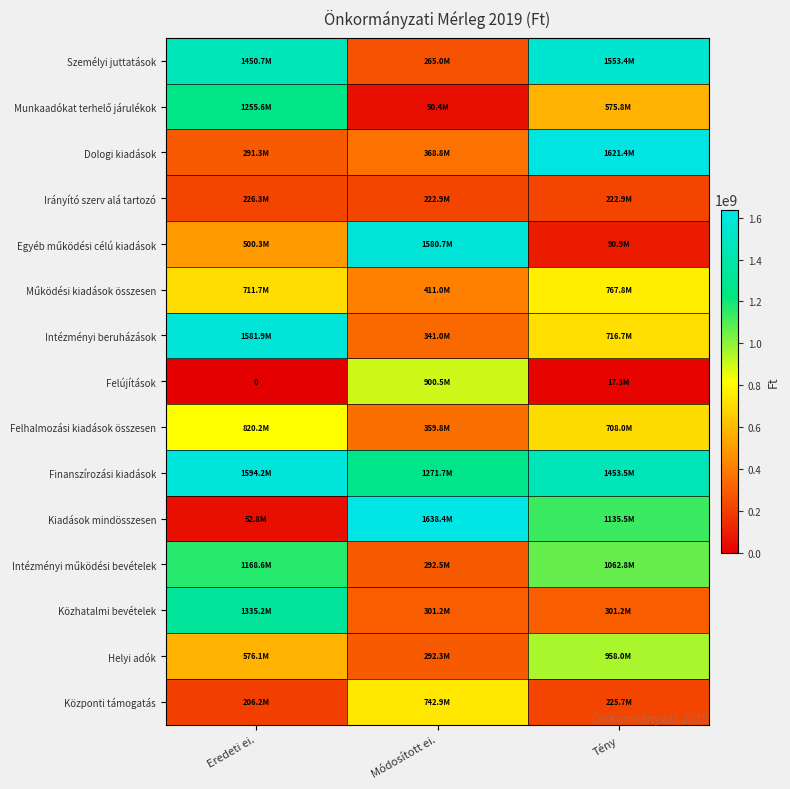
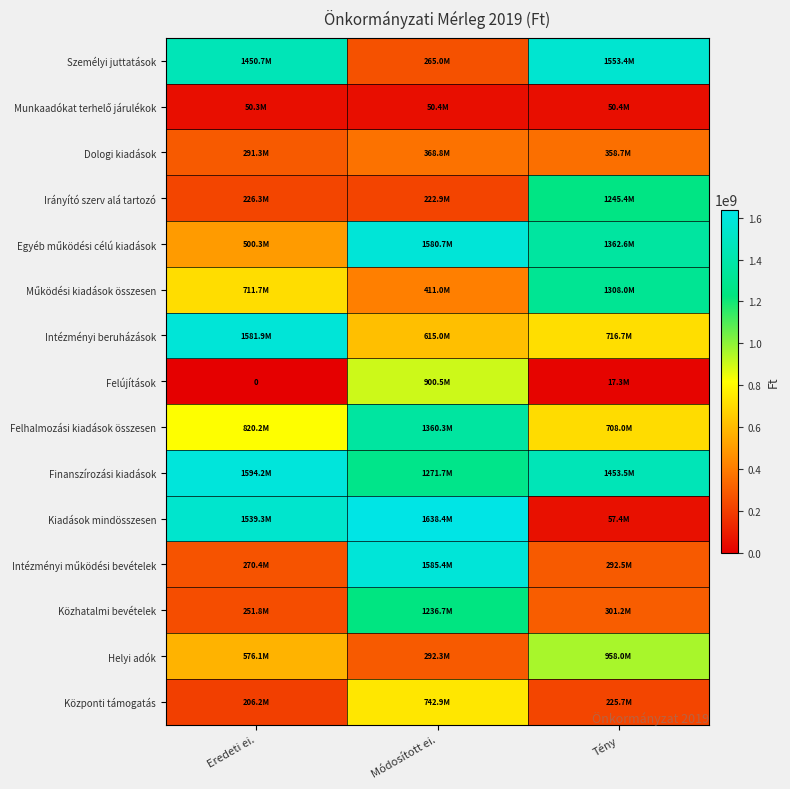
  {
    "Személyi juttatások": {
      "Eredeti ei.": "1450.7M",
      "Módosított ei.": "265.0M",
      "Tény": "1553.4M"
    },
    "Munkaadókat terhelő járulékok": {
-     "Eredeti ei.": "1255.6M",
+     "Eredeti ei.": "50.3M",
      "Módosított ei.": "50.4M",
-     "Tény": "575.8M"
+     "Tény": "50.4M"
    },
    "Dologi kiadások": {
      "Eredeti ei.": "291.3M",
      "Módosított ei.": "368.8M",
-     "Tény": "1621.4M"
+     "Tény": "358.7M"
    },
    "Irányító szerv alá tartozó": {
      "Eredeti ei.": "226.3M",
      "Módosított ei.": "222.9M",
-     "Tény": "222.9M"
+     "Tény": "1245.4M"
    },
    "Egyéb működési célú kiadások": {
      "Eredeti ei.": "500.3M",
      "Módosított ei.": "1580.7M",
-     "Tény": "90.9M"
+     "Tény": "1362.6M"
    },
    "Működési kiadások összesen": {
      "Eredeti ei.": "711.7M",
      "Módosított ei.": "411.0M",
-     "Tény": "767.8M"
+     "Tény": "1308.0M"
    },
    "Intézményi beruházások": {
      "Eredeti ei.": "1581.9M",
-     "Módosított ei.": "341.0M",
+     "Módosított ei.": "615.0M",
      "Tény": "716.7M"
    },
    "Felújítások": {
      "Eredeti ei.": "0",
      "Módosított ei.": "900.5M",
      "Tény": "17.3M"
    },
    "Felhalmozási kiadások összesen": {
      "Eredeti ei.": "820.2M",
-     "Módosított ei.": "359.8M",
+     "Módosított ei.": "1360.3M",
      "Tény": "708.0M"
    },
    "Finanszírozási kiadások": {
      "Eredeti ei.": "1594.2M",
      "Módosított ei.": "1271.7M",
      "Tény": "1453.5M"
    },
    "Kiadások mindösszesen": {
-     "Eredeti ei.": "52.8M",
+     "Eredeti ei.": "1539.3M",
      "Módosított ei.": "1638.4M",
-     "Tény": "1135.5M"
+     "Tény": "57.4M"
    },
    "Intézményi működési bevételek": {
-     "Eredeti ei.": "1168.6M",
-     "Módosított ei.": "292.5M",
-     "Tény": "1062.8M"
+     "Eredeti ei.": "270.4M",
+     "Módosított ei.": "1585.4M",
+     "Tény": "292.5M"
    },
    "Közhatalmi bevételek": {
-     "Eredeti ei.": "1335.2M",
-     "Módosított ei.": "301.2M",
+     "Eredeti ei.": "251.8M",
+     "Módosított ei.": "1236.7M",
      "Tény": "301.2M"
    },
    "Helyi adók": {
      "Eredeti ei.": "576.1M",
      "Módosított ei.": "292.3M",
      "Tény": "958.0M"
    },
    "Központi támogatás": {
      "Eredeti ei.": "206.2M",
      "Módosított ei.": "742.9M"
    }
  }
